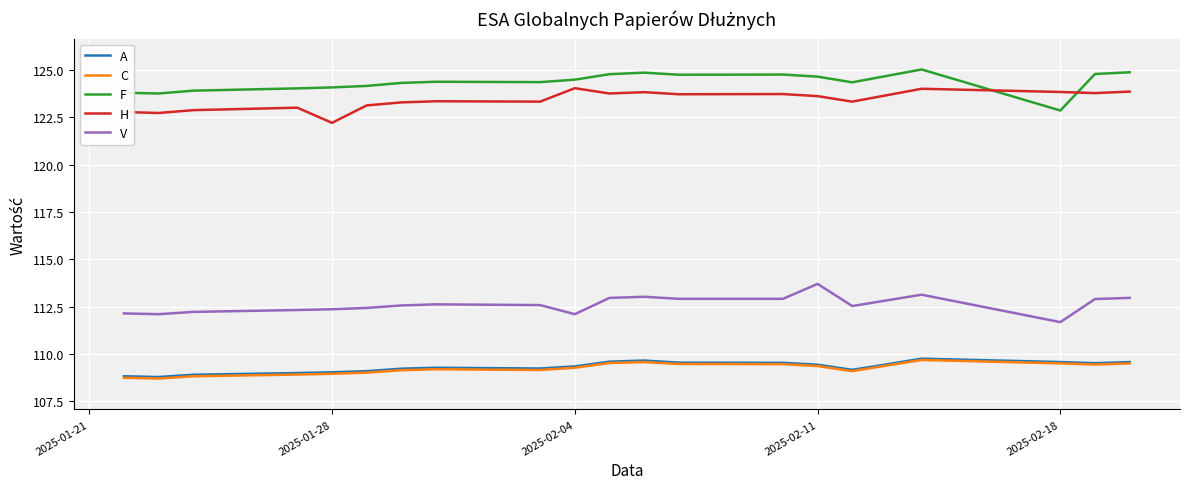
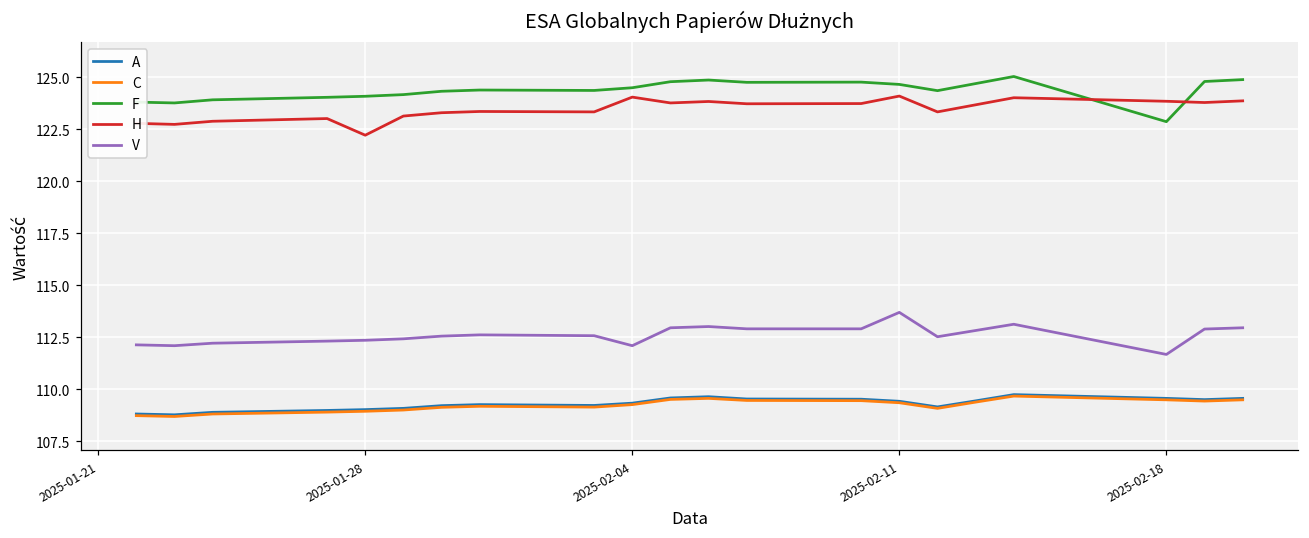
  {
    "F": {
      "2025-01-28": 124.1,
      "2025-02-04": 124.5,
      "2025-02-11": 124.7,
      "2025-02-18": 122.9
    },
    "H": {
      "2025-01-28": 122.2,
      "2025-02-04": 124.0,
-     "2025-02-11": 123.6,
+     "2025-02-11": 124.1,
      "2025-02-18": 123.8
    },
    "V": {
      "2025-01-28": 112.4,
      "2025-02-04": 112.1,
      "2025-02-11": 113.7,
      "2025-02-18": 111.7
    }
  }
